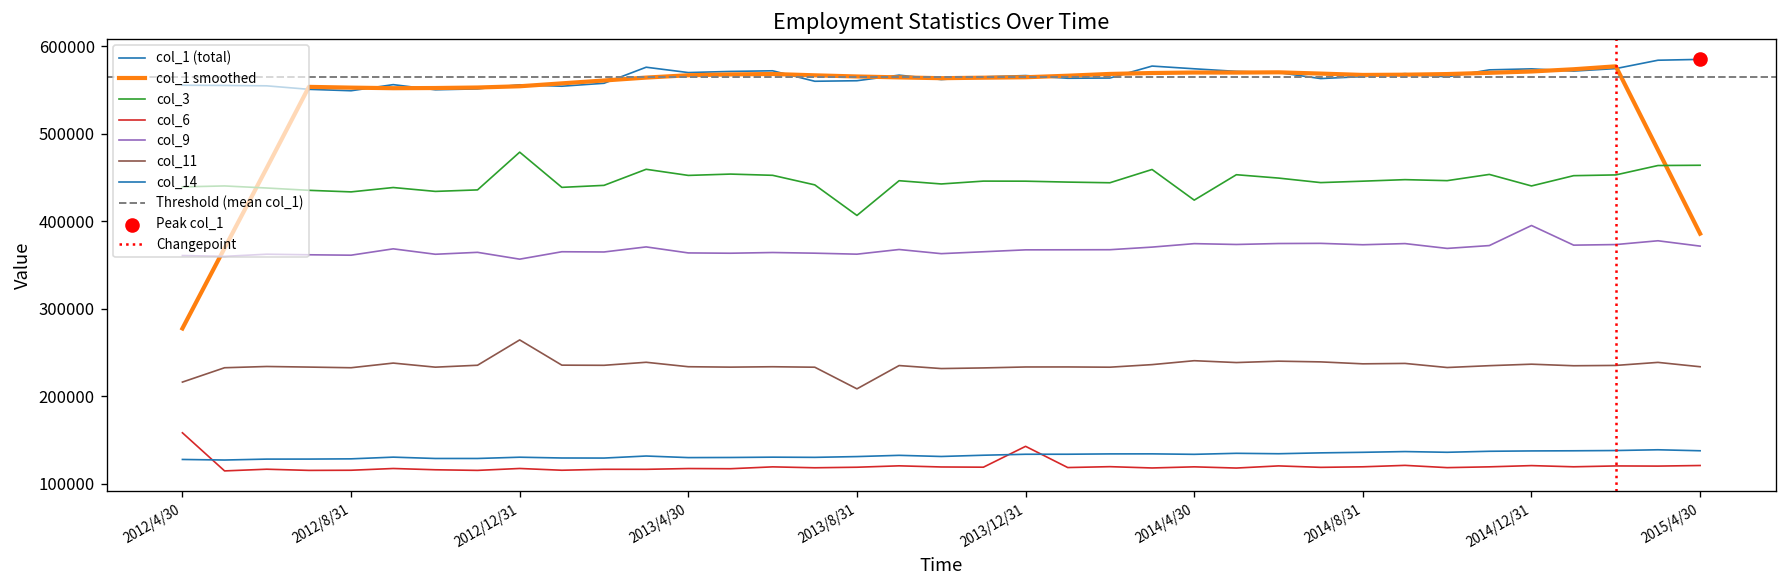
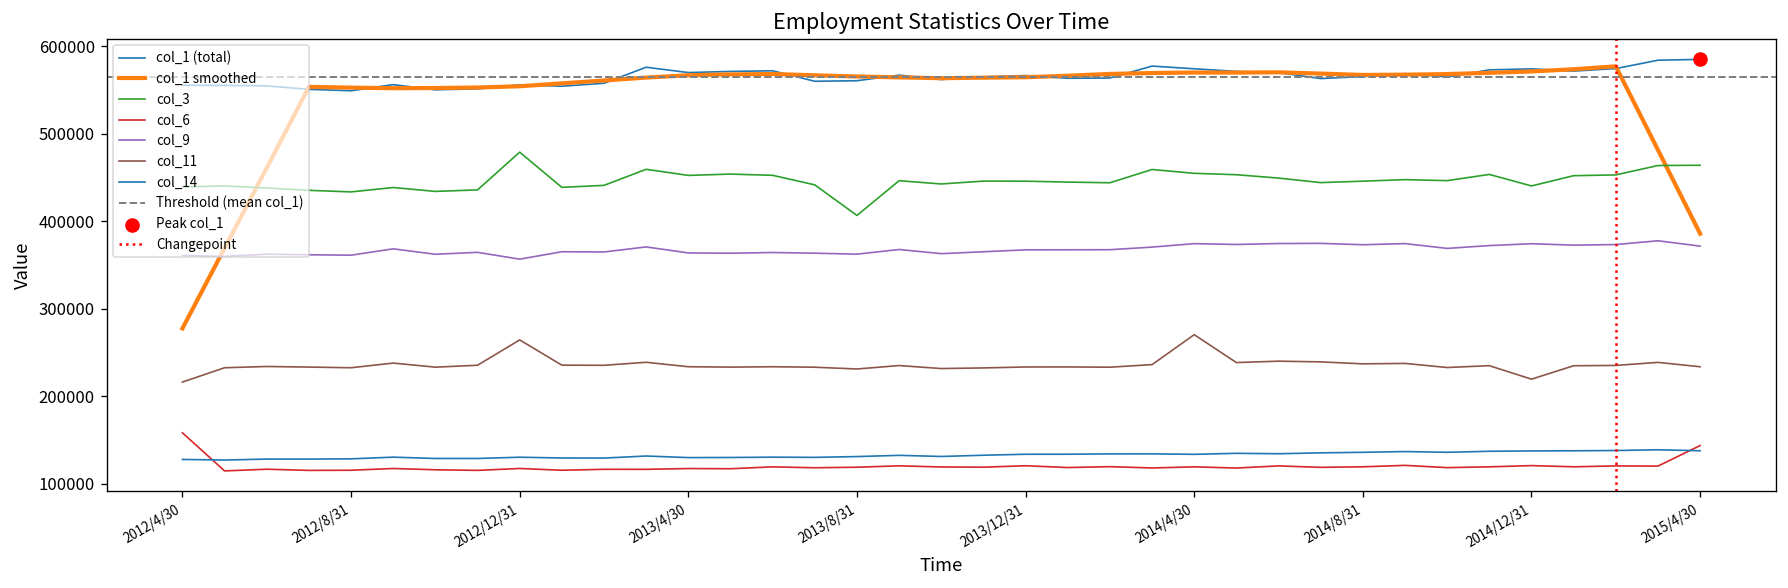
  {
    "col_1 smoothed": {
      "2012/4/30": 280000,
      "2012/8/31": 550000,
      "2013/8/31": 570000,
      "2014/4/30": 570000,
      "2015/4/30": 390000
    },
    "col_3": {
      "2012/8/31": 430000,
      "2012/12/31": 480000,
      "2013/4/30": 450000,
      "2013/8/31": 410000,
      "2013/12/31": 450000,
-     "2014/4/30": 420000,
+     "2014/4/30": 450000,
      "2014/8/31": 450000,
      "2014/12/31": 440000,
      "2015/4/30": 460000
    },
    "col_6": {
      "2012/4/30": 160000,
      "2012/8/31": 120000,
      "2012/12/31": 120000,
      "2013/4/30": 120000,
      "2013/8/31": 120000,
-     "2013/12/31": 140000,
+     "2013/12/31": 120000,
      "2014/4/30": 120000,
      "2014/8/31": 120000,
      "2014/12/31": 120000,
-     "2015/4/30": 120000
+     "2015/4/30": 140000
    },
    "col_9": {
      "2012/4/30": 360000,
      "2012/8/31": 360000,
      "2012/12/31": 360000,
      "2013/4/30": 360000,
      "2013/8/31": 360000,
      "2013/12/31": 370000,
      "2014/4/30": 370000,
      "2014/8/31": 370000,
-     "2014/12/31": 400000,
+     "2014/12/31": 370000,
      "2015/4/30": 370000
    },
    "col_11": {
      "2012/4/30": 220000,
      "2012/8/31": 230000,
      "2012/12/31": 260000,
      "2013/4/30": 230000,
-     "2013/8/31": 210000,
+     "2013/8/31": 230000,
      "2013/12/31": 230000,
-     "2014/4/30": 240000,
+     "2014/4/30": 270000,
      "2014/8/31": 240000,
-     "2014/12/31": 240000,
+     "2014/12/31": 220000,
      "2015/4/30": 230000
    }
  }
